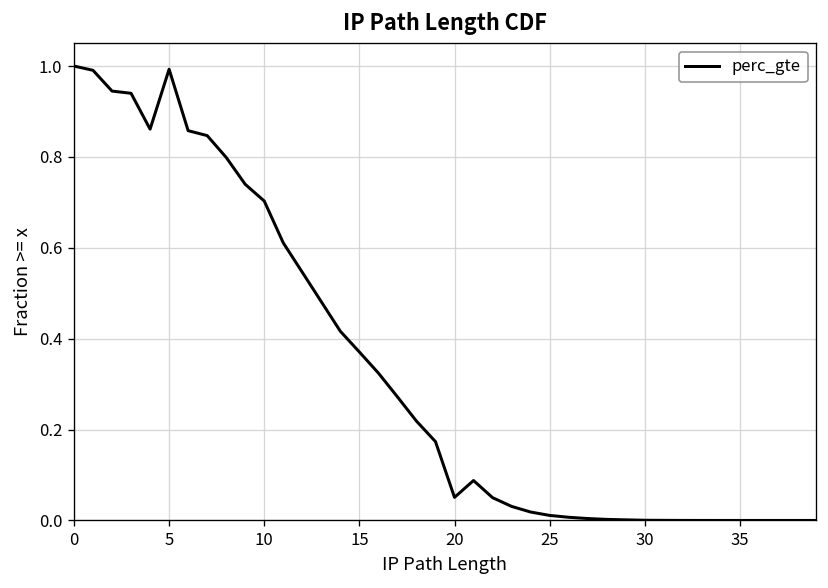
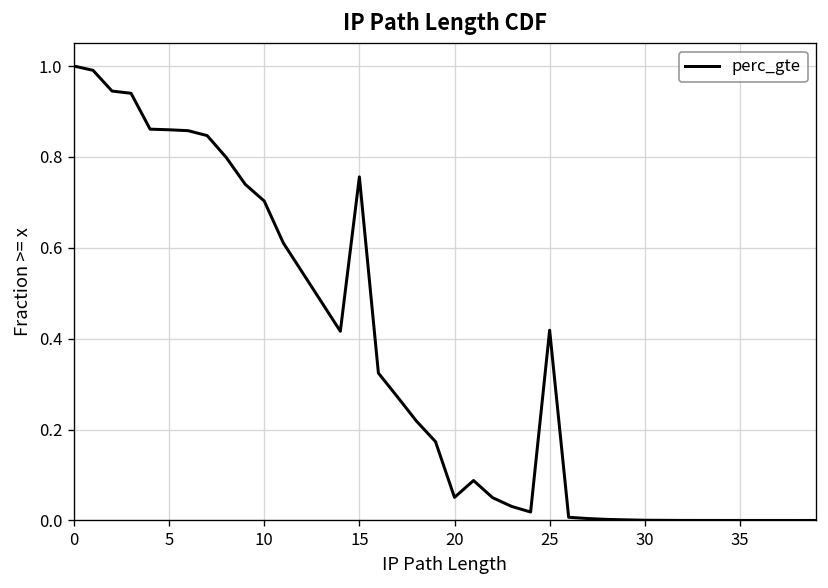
  {
    "0": 1.00,
-   "5": 0.99,
+   "5": 0.86,
    "10": 0.70,
-   "15": 0.37,
+   "15": 0.76,
    "20": 0.05,
-   "25": 0.01,
+   "25": 0.42,
    "30": 0.00,
    "35": 0.00
  }
